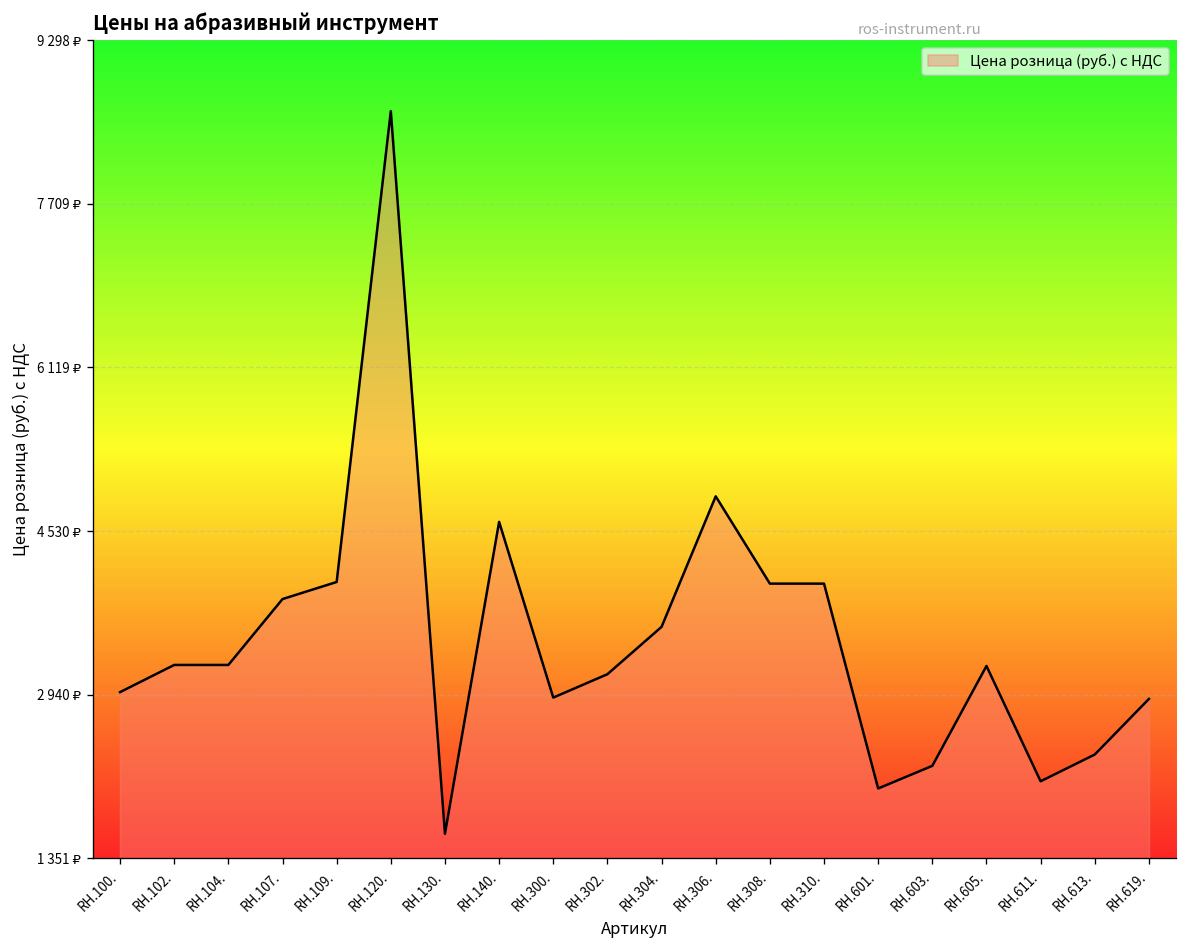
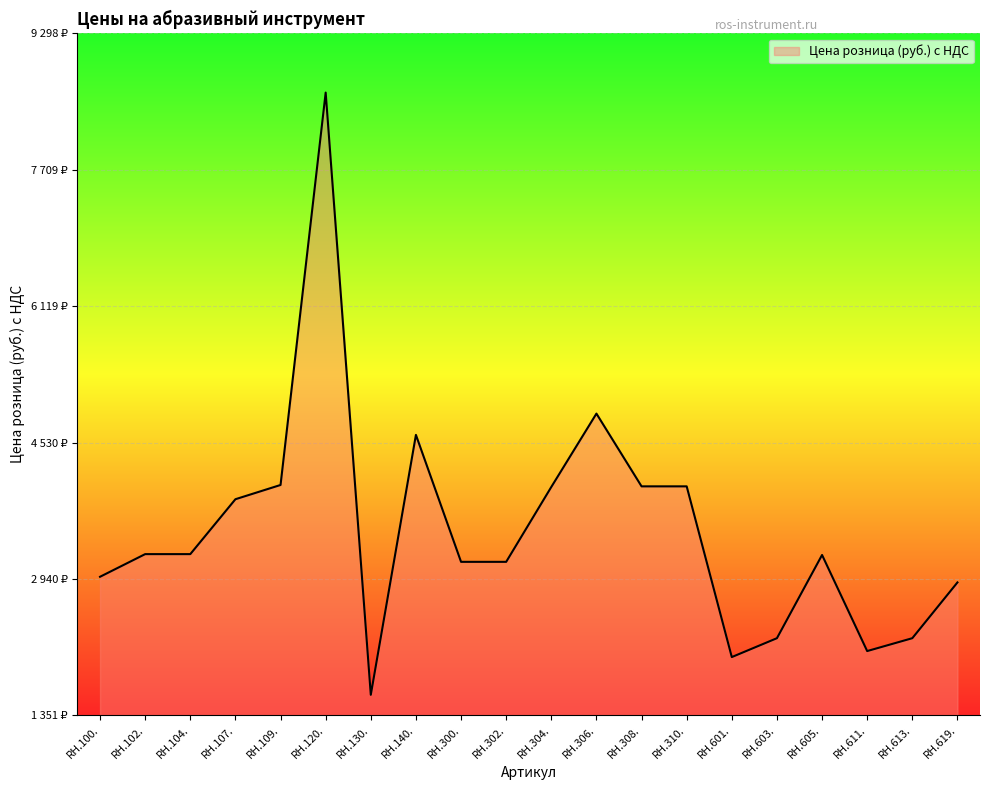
  {
    "RH.100.": "3000 ₽",
    "RH.102.": "3200 ₽",
    "RH.104.": "3200 ₽",
    "RH.107.": "3900 ₽",
    "RH.109.": "4000 ₽",
    "RH.120.": "8600 ₽",
    "RH.130.": "1600 ₽",
    "RH.140.": "4600 ₽",
-   "RH.300.": "2900 ₽",
+   "RH.300.": "3100 ₽",
    "RH.302.": "3100 ₽",
-   "RH.304.": "3600 ₽",
+   "RH.304.": "4000 ₽",
    "RH.306.": "4900 ₽",
    "RH.308.": "4000 ₽",
    "RH.310.": "4000 ₽",
    "RH.601.": "2000 ₽",
    "RH.603.": "2300 ₽",
    "RH.605.": "3200 ₽",
    "RH.611.": "2100 ₽",
-   "RH.613.": "2400 ₽",
+   "RH.613.": "2300 ₽",
    "RH.619.": "2900 ₽"
  }
